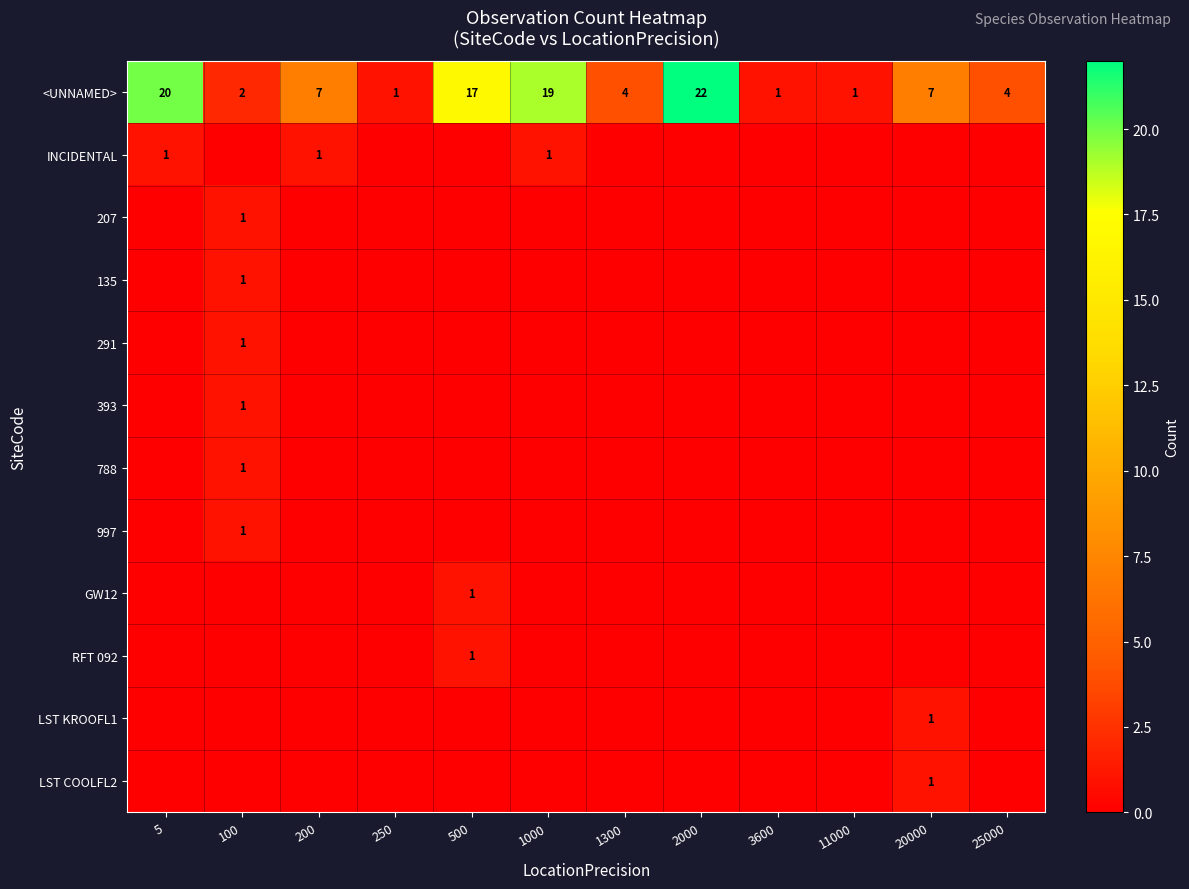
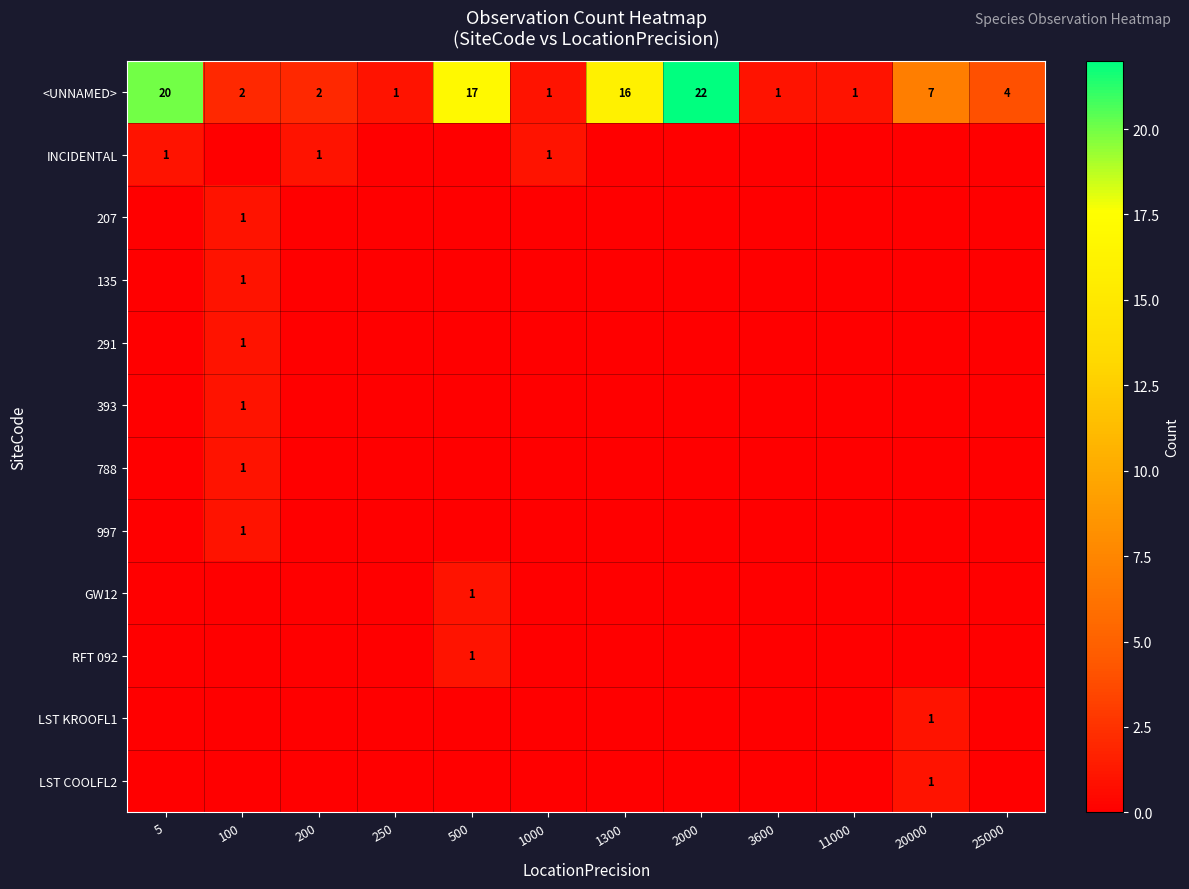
  {
    "<UNNAMED>": {
      "5": 20,
      "100": 2,
-     "200": 7,
+     "200": 2,
      "250": 1,
      "500": 17,
-     "1000": 19,
-     "1300": 4,
+     "1000": 1,
+     "1300": 16,
      "2000": 22,
      "3600": 1,
      "11000": 1,
      "20000": 7,
      "25000": 4
    },
    "INCIDENTAL": {
      "5": 1,
      "200": 1,
      "1000": 1
    },
    "207": {
      "100": 1
    },
    "135": {
      "100": 1
    },
    "291": {
      "100": 1
    },
    "393": {
      "100": 1
    },
    "788": {
      "100": 1
    },
    "997": {
      "100": 1
    },
    "GW12": {
      "500": 1
    },
    "RFT 092": {
      "500": 1
    },
    "LST KROOFL1": {
      "20000": 1
    },
    "LST COOLFL2": {
      "20000": 1
    }
  }
